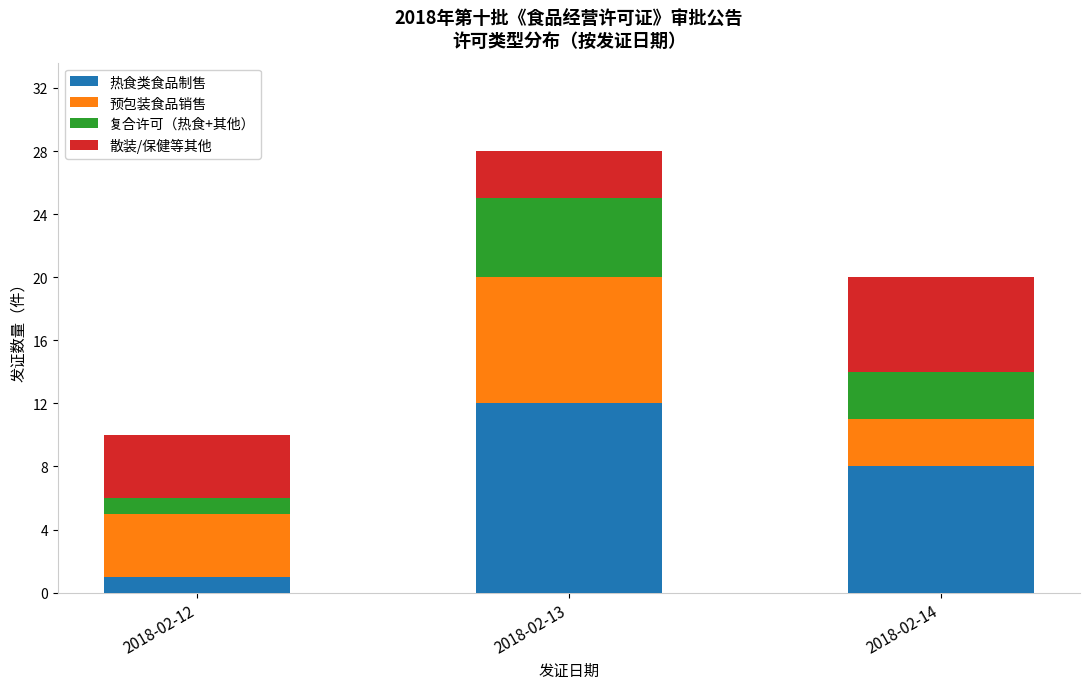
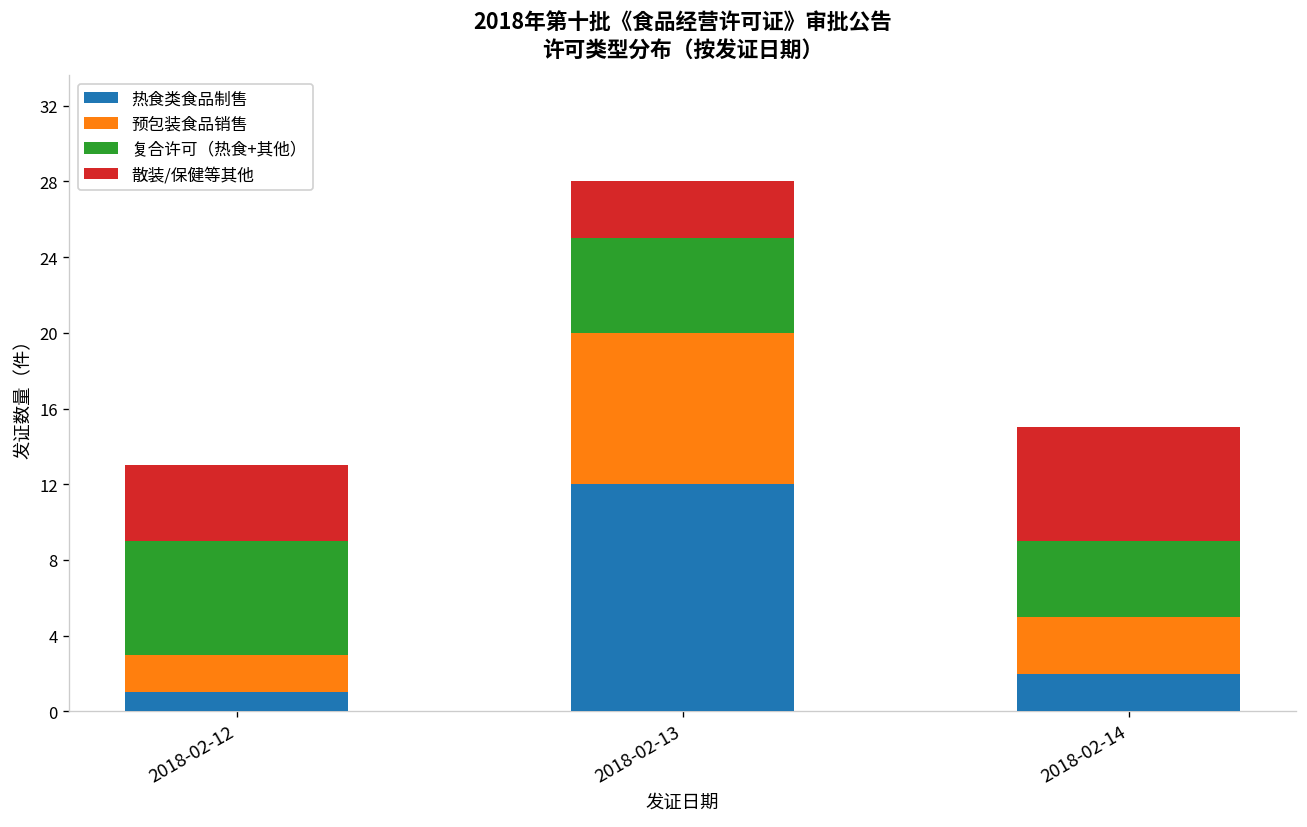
  {
    "热食类食品制售": {
      "2018-02-12": 1,
      "2018-02-13": 12,
-     "2018-02-14": 8
+     "2018-02-14": 2
    },
    "预包装食品销售": {
-     "2018-02-12": 4,
+     "2018-02-12": 2,
      "2018-02-13": 8,
      "2018-02-14": 3
    },
    "复合许可（热食+其他）": {
-     "2018-02-12": 1,
+     "2018-02-12": 6,
      "2018-02-13": 5,
-     "2018-02-14": 3
+     "2018-02-14": 4
    },
    "散装/保健等其他": {
      "2018-02-12": 4,
      "2018-02-13": 3,
      "2018-02-14": 6
    }
  }
